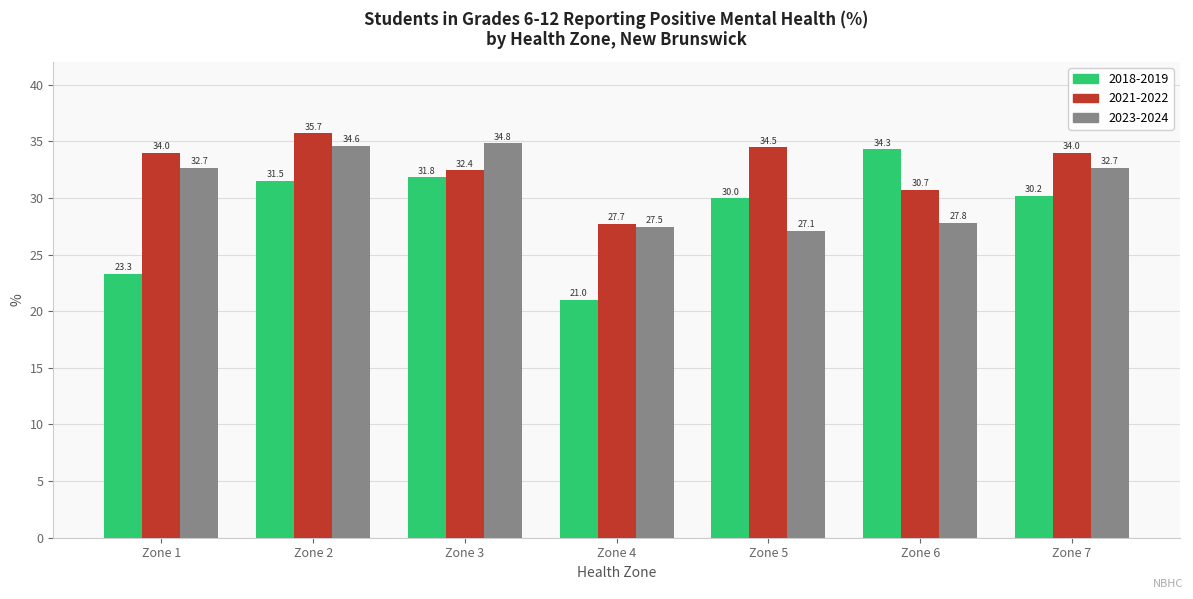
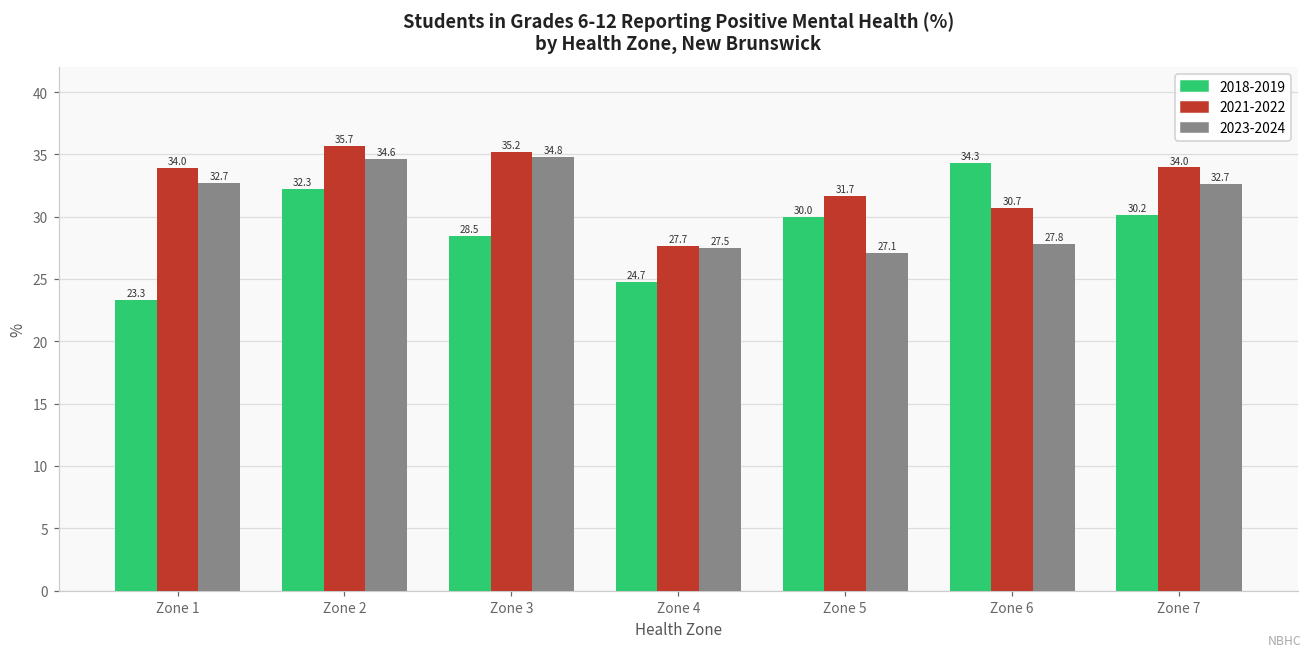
  {
    "2018-2019": {
      "Zone 1": 23.3,
-     "Zone 2": 31.5,
-     "Zone 3": 31.8,
-     "Zone 4": 21.0,
+     "Zone 2": 32.3,
+     "Zone 3": 28.5,
+     "Zone 4": 24.7,
      "Zone 5": 30.0,
      "Zone 6": 34.3,
      "Zone 7": 30.2
    },
    "2021-2022": {
      "Zone 1": 34.0,
      "Zone 2": 35.7,
-     "Zone 3": 32.4,
+     "Zone 3": 35.2,
      "Zone 4": 27.7,
-     "Zone 5": 34.5,
+     "Zone 5": 31.7,
      "Zone 6": 30.7,
      "Zone 7": 34.0
    },
    "2023-2024": {
      "Zone 1": 32.7,
      "Zone 2": 34.6,
      "Zone 3": 34.8,
      "Zone 4": 27.5,
      "Zone 5": 27.1,
      "Zone 6": 27.8,
      "Zone 7": 32.7
    }
  }
